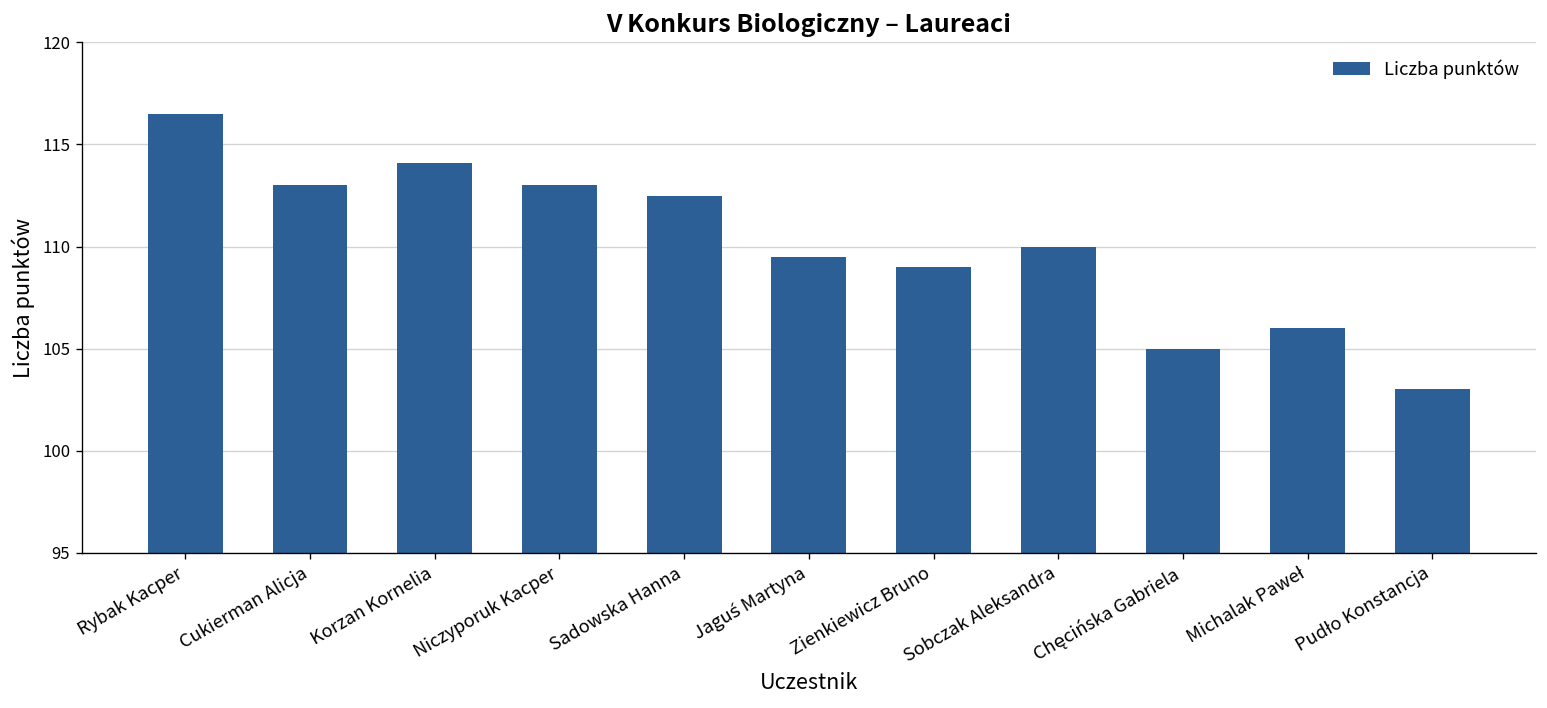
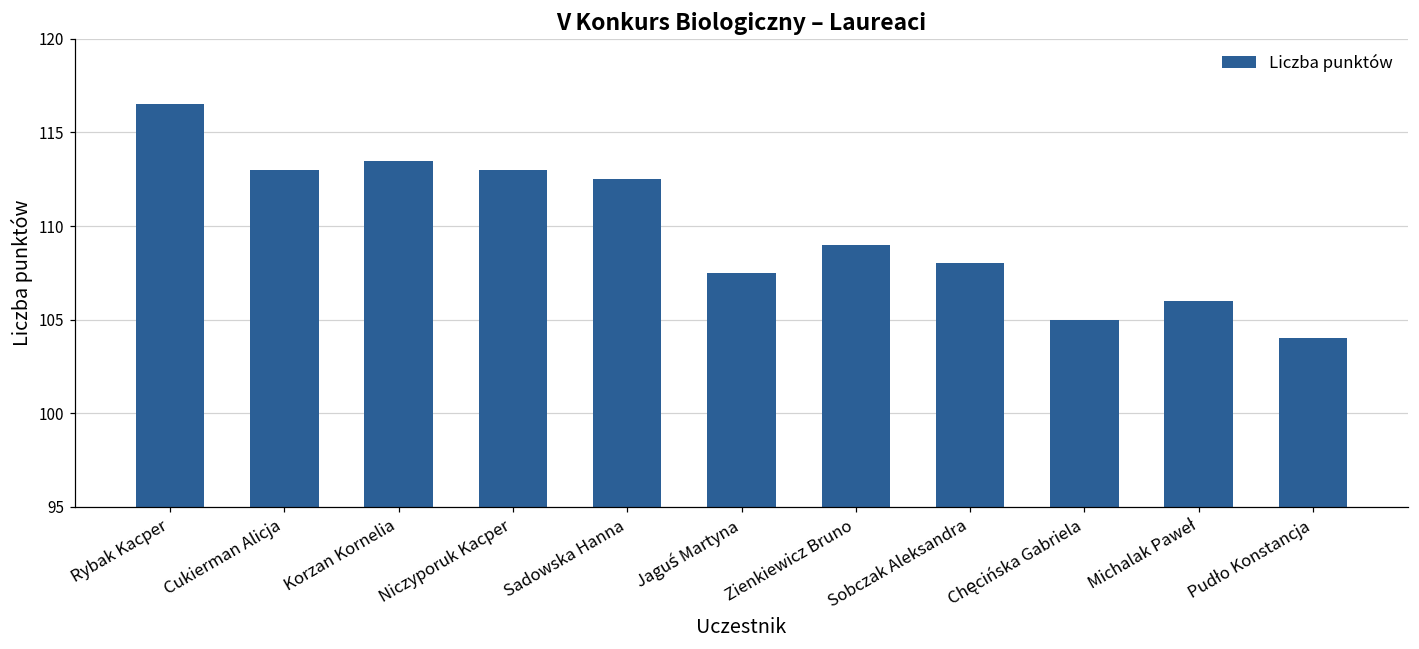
  {
    "Rybak Kacper": 116.5,
    "Cukierman Alicja": 113.0,
-   "Korzan Kornelia": 114.1,
+   "Korzan Kornelia": 113.5,
    "Niczyporuk Kacper": 113.0,
    "Sadowska Hanna": 112.5,
-   "Jaguś Martyna": 109.5,
+   "Jaguś Martyna": 107.5,
    "Zienkiewicz Bruno": 109.0,
-   "Sobczak Aleksandra": 110,
+   "Sobczak Aleksandra": 108,
    "Chęcińska Gabriela": 105.0,
    "Michalak Paweł": 106.0,
-   "Pudło Konstancja": 103
+   "Pudło Konstancja": 104
  }
